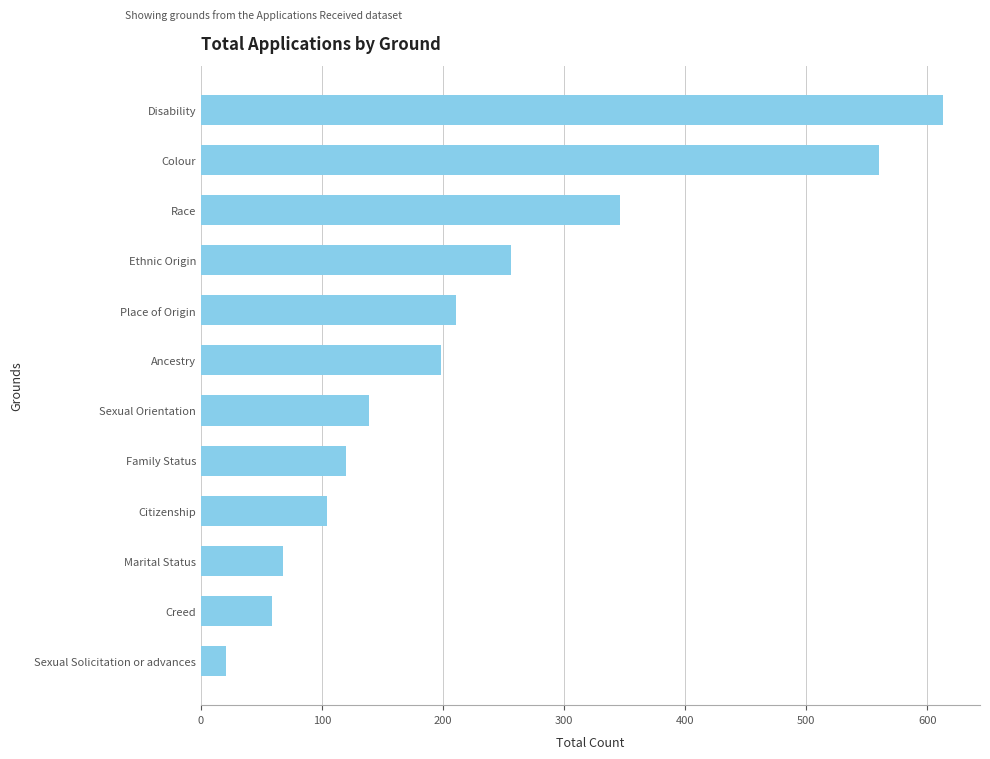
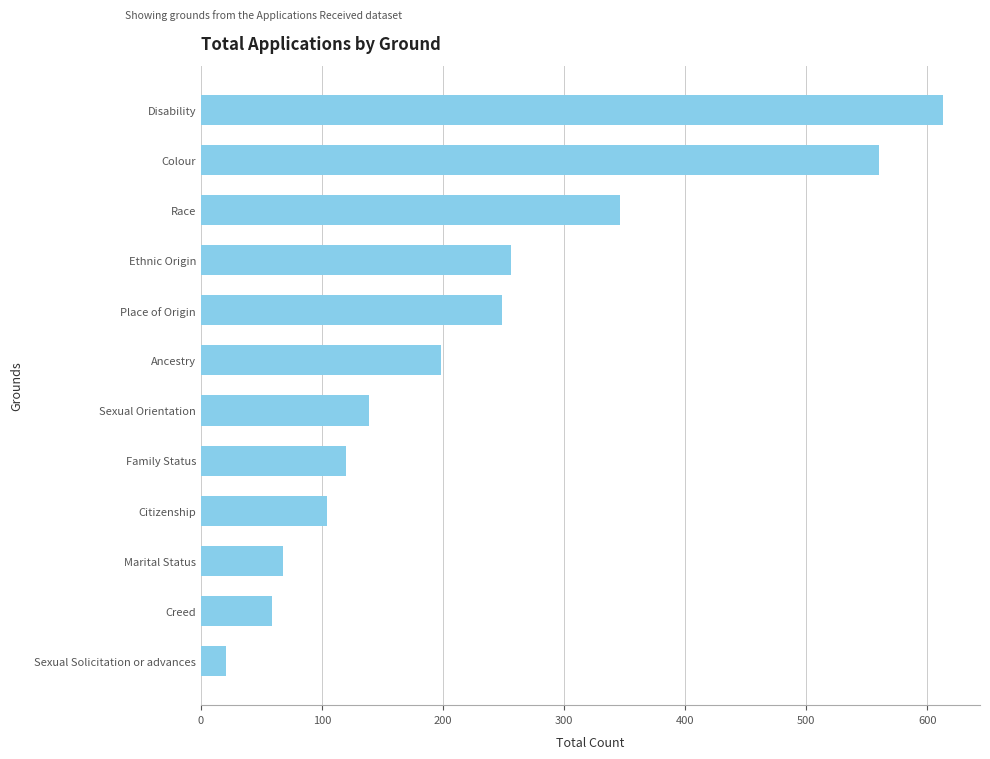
  {
    "Disability": 613,
    "Colour": 560,
    "Race": 346,
    "Ethnic Origin": 256,
-   "Place of Origin": 211,
+   "Place of Origin": 249,
    "Ancestry": 198,
    "Sexual Orientation": 139,
    "Family Status": 120,
    "Citizenship": 104,
    "Marital Status": 68,
    "Creed": 59,
    "Sexual Solicitation or advances": 21
  }
